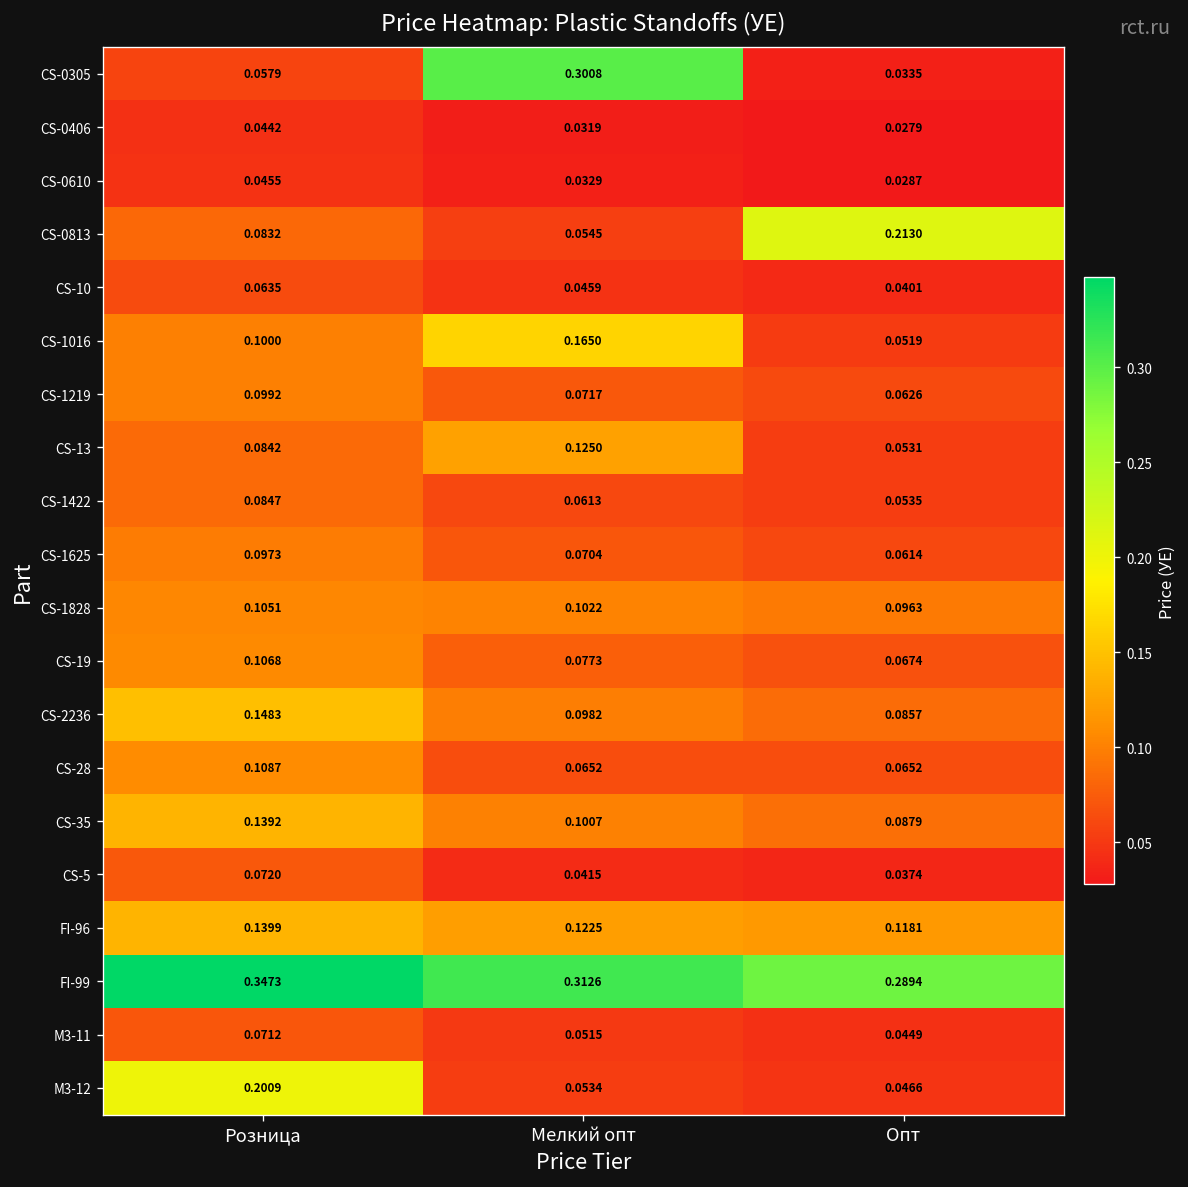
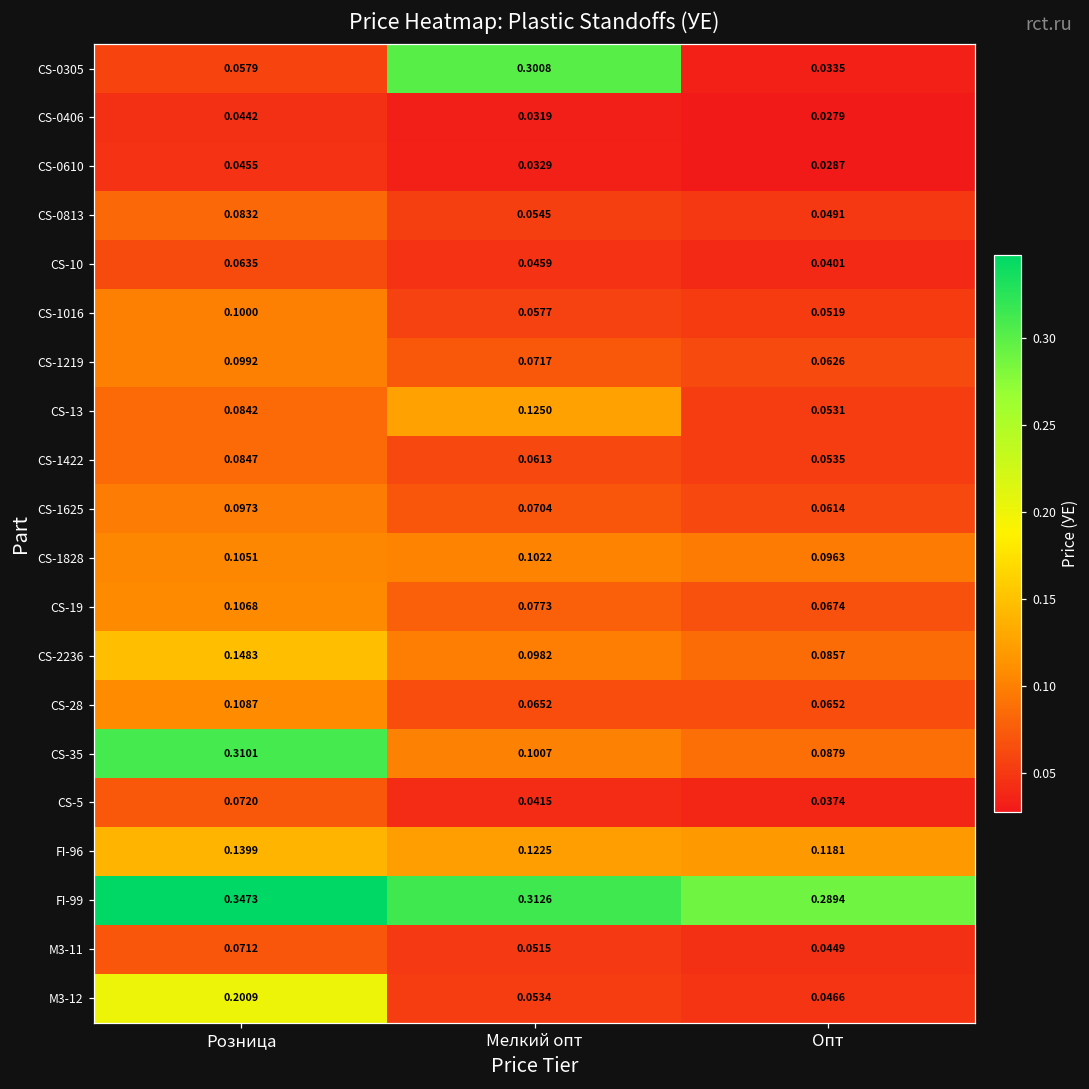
  {
    "CS-0305": {
      "Розница": 0.0579,
      "Мелкий опт": 0.3008,
      "Опт": 0.0335
    },
    "CS-0406": {
      "Розница": 0.0442,
      "Мелкий опт": 0.0319,
      "Опт": 0.0279
    },
    "CS-0610": {
      "Розница": 0.0455,
      "Мелкий опт": 0.0329,
      "Опт": 0.0287
    },
    "CS-0813": {
      "Розница": 0.0832,
      "Мелкий опт": 0.0545,
-     "Опт": 0.2130
+     "Опт": 0.0491
    },
    "CS-10": {
      "Розница": 0.0635,
      "Мелкий опт": 0.0459,
      "Опт": 0.0401
    },
    "CS-1016": {
      "Розница": 0.1000,
-     "Мелкий опт": 0.1650,
+     "Мелкий опт": 0.0577,
      "Опт": 0.0519
    },
    "CS-1219": {
      "Розница": 0.0992,
      "Мелкий опт": 0.0717,
      "Опт": 0.0626
    },
    "CS-13": {
      "Розница": 0.0842,
      "Мелкий опт": 0.1250,
      "Опт": 0.0531
    },
    "CS-1422": {
      "Розница": 0.0847,
      "Мелкий опт": 0.0613,
      "Опт": 0.0535
    },
    "CS-1625": {
      "Розница": 0.0973,
      "Мелкий опт": 0.0704,
      "Опт": 0.0614
    },
    "CS-1828": {
      "Розница": 0.1051,
      "Мелкий опт": 0.1022,
      "Опт": 0.0963
    },
    "CS-19": {
      "Розница": 0.1068,
      "Мелкий опт": 0.0773,
      "Опт": 0.0674
    },
    "CS-2236": {
      "Розница": 0.1483,
      "Мелкий опт": 0.0982,
      "Опт": 0.0857
    },
    "CS-28": {
      "Розница": 0.1087,
      "Мелкий опт": 0.0652,
      "Опт": 0.0652
    },
    "CS-35": {
-     "Розница": 0.1392,
+     "Розница": 0.3101,
      "Мелкий опт": 0.1007,
      "Опт": 0.0879
    },
    "CS-5": {
      "Розница": 0.0720,
      "Мелкий опт": 0.0415,
      "Опт": 0.0374
    },
    "FI-96": {
      "Розница": 0.1399,
      "Мелкий опт": 0.1225,
      "Опт": 0.1181
    },
    "FI-99": {
      "Розница": 0.3473,
      "Мелкий опт": 0.3126,
      "Опт": 0.2894
    },
    "M3-11": {
      "Розница": 0.0712,
      "Мелкий опт": 0.0515,
      "Опт": 0.0449
    },
    "M3-12": {
      "Розница": 0.2009,
      "Мелкий опт": 0.0534,
      "Опт": 0.0466
    }
  }
